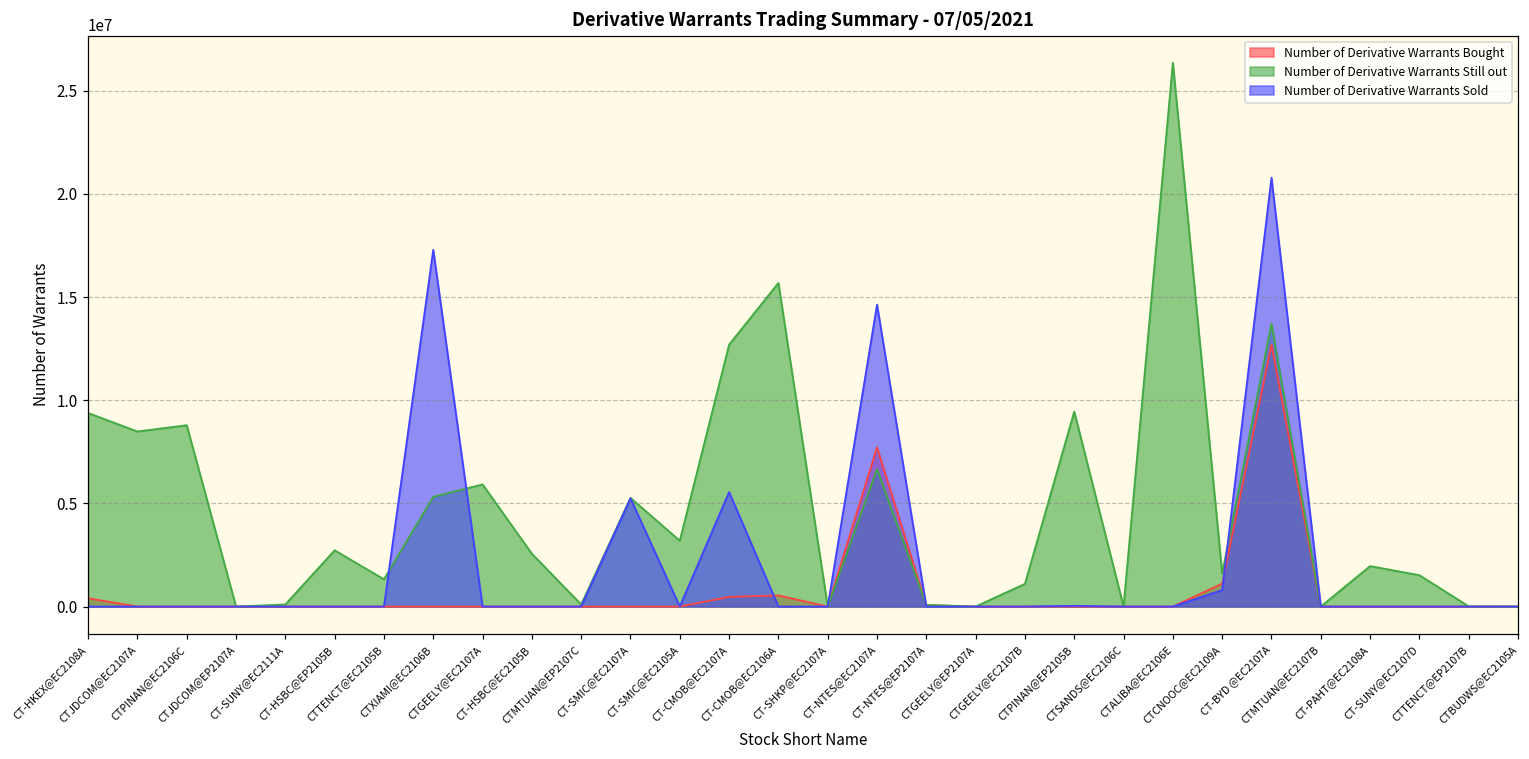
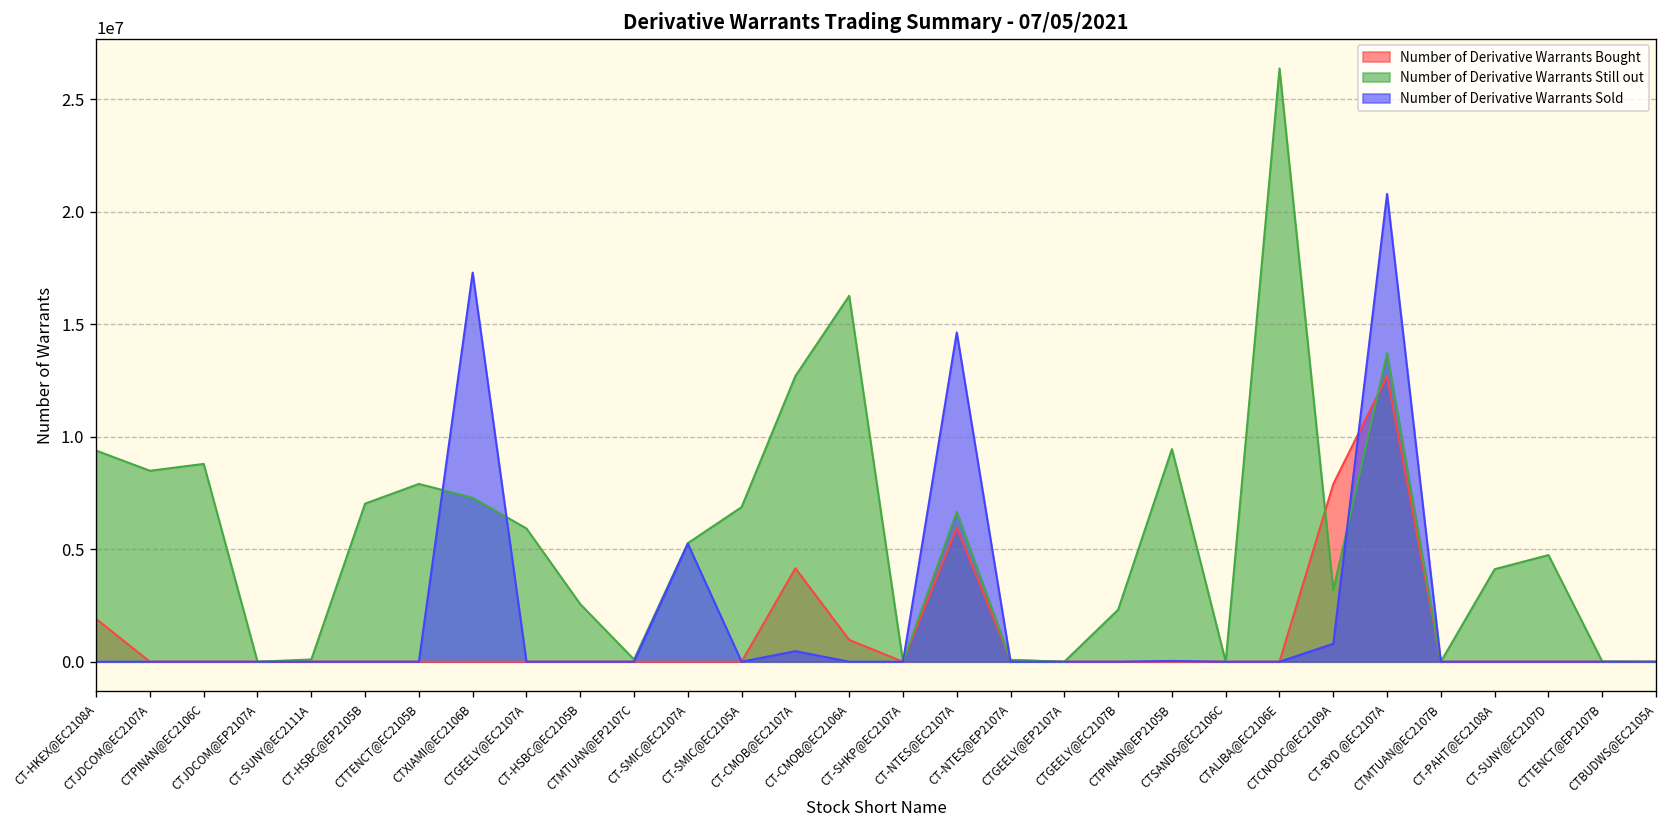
  {
    "Number of Derivative Warrants Bought": {
-     "CT-HKEX@EC2108A": 400000,
+     "CT-HKEX@EC2108A": 1900000,
      "CTXIAMI@EC2106B": 0,
      "CT-SMIC@EC2107A": 0,
-     "CT-CMOB@EC2107A": 500000,
-     "CT-CMOB@EC2106A": 500000,
-     "CT-NTES@EC2107A": 7700000,
-     "CTCNOOC@EC2109A": 1100000,
+     "CT-CMOB@EC2107A": 4200000,
+     "CT-CMOB@EC2106A": 1000000,
+     "CT-NTES@EC2107A": 6000000,
+     "CTCNOOC@EC2109A": 7900000,
      "CT-BYD @EC2107A": 12700000
    },
    "Number of Derivative Warrants Still out": {
      "CT-HKEX@EC2108A": 9400000,
      "CTJDCOM@EC2107A": 8500000,
      "CTPINAN@EC2106C": 8800000,
-     "CT-HSBC@EP2105B": 2700000,
-     "CTTENCT@EC2105B": 1300000,
-     "CTXIAMI@EC2106B": 5300000,
+     "CT-HSBC@EP2105B": 7000000,
+     "CTTENCT@EC2105B": 7900000,
+     "CTXIAMI@EC2106B": 7300000,
      "CTGEELY@EC2107A": 5900000,
      "CT-HSBC@EC2105B": 2600000,
-     "CT-SMIC@EC2105A": 3200000,
+     "CT-SMIC@EC2105A": 6900000,
      "CT-CMOB@EC2107A": 12700000,
-     "CT-CMOB@EC2106A": 15700000,
+     "CT-CMOB@EC2106A": 16300000,
      "CT-NTES@EC2107A": 6700000,
-     "CTGEELY@EC2107B": 1100000,
+     "CTGEELY@EC2107B": 2300000,
      "CTPINAN@EP2105B": 9400000,
      "CTALIBA@EC2106E": 26400000,
-     "CTCNOOC@EC2109A": 1600000,
+     "CTCNOOC@EC2109A": 3200000,
      "CT-BYD @EC2107A": 13700000,
-     "CT-PAHT@EC2108A": 2000000,
-     "CT-SUNY@EC2107D": 1500000
+     "CT-PAHT@EC2108A": 4100000,
+     "CT-SUNY@EC2107D": 4700000
    },
    "Number of Derivative Warrants Sold": {
      "CT-HKEX@EC2108A": 0,
      "CTXIAMI@EC2106B": 17300000,
-     "CT-CMOB@EC2107A": 5600000,
+     "CT-CMOB@EC2107A": 500000,
      "CT-CMOB@EC2106A": 0,
      "CT-NTES@EC2107A": 14600000,
      "CTCNOOC@EC2109A": 800000,
      "CT-BYD @EC2107A": 20800000
    }
  }
